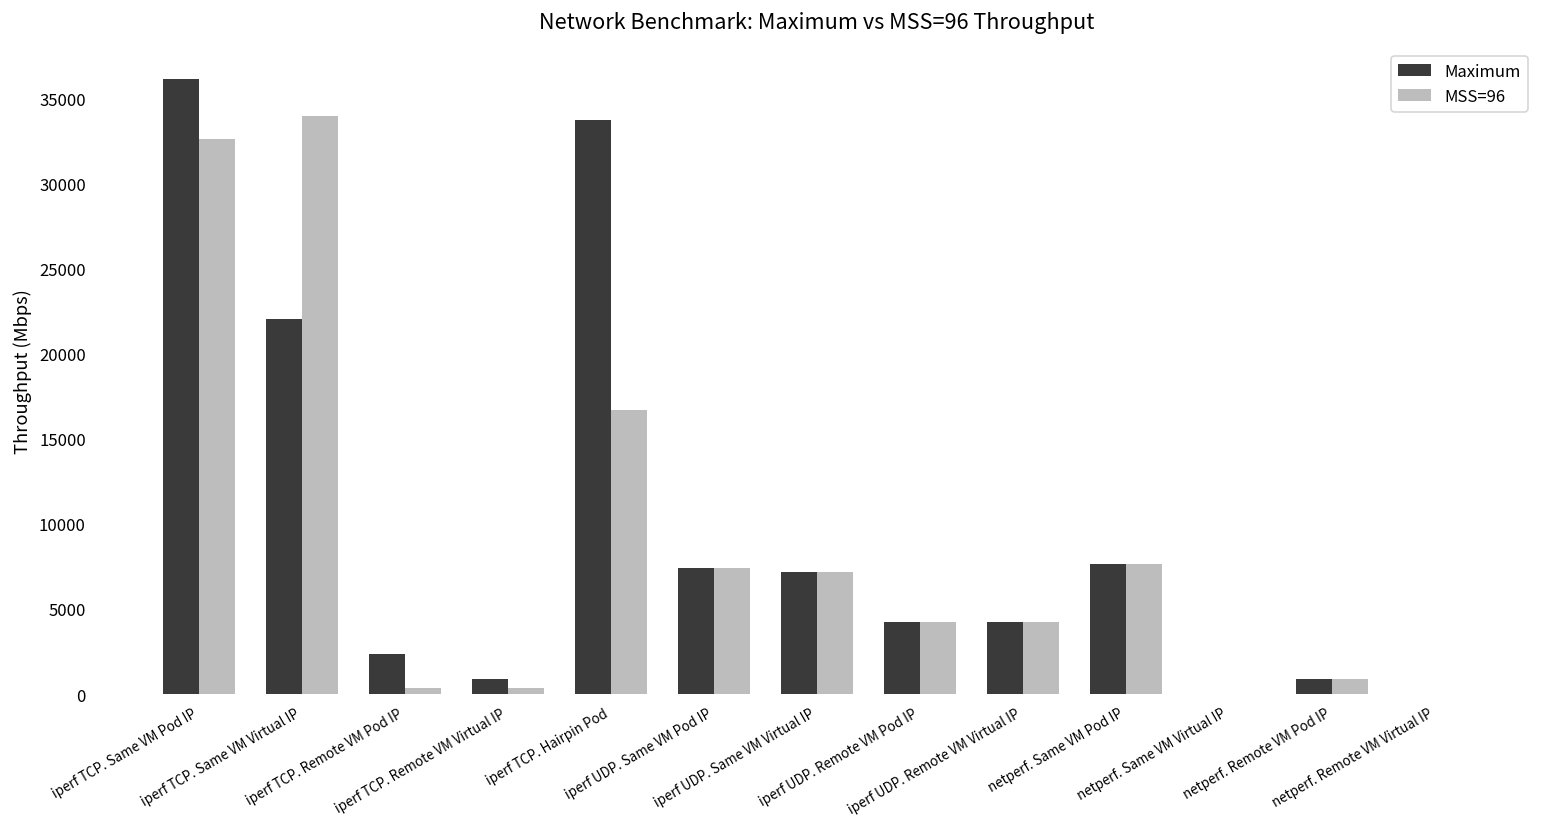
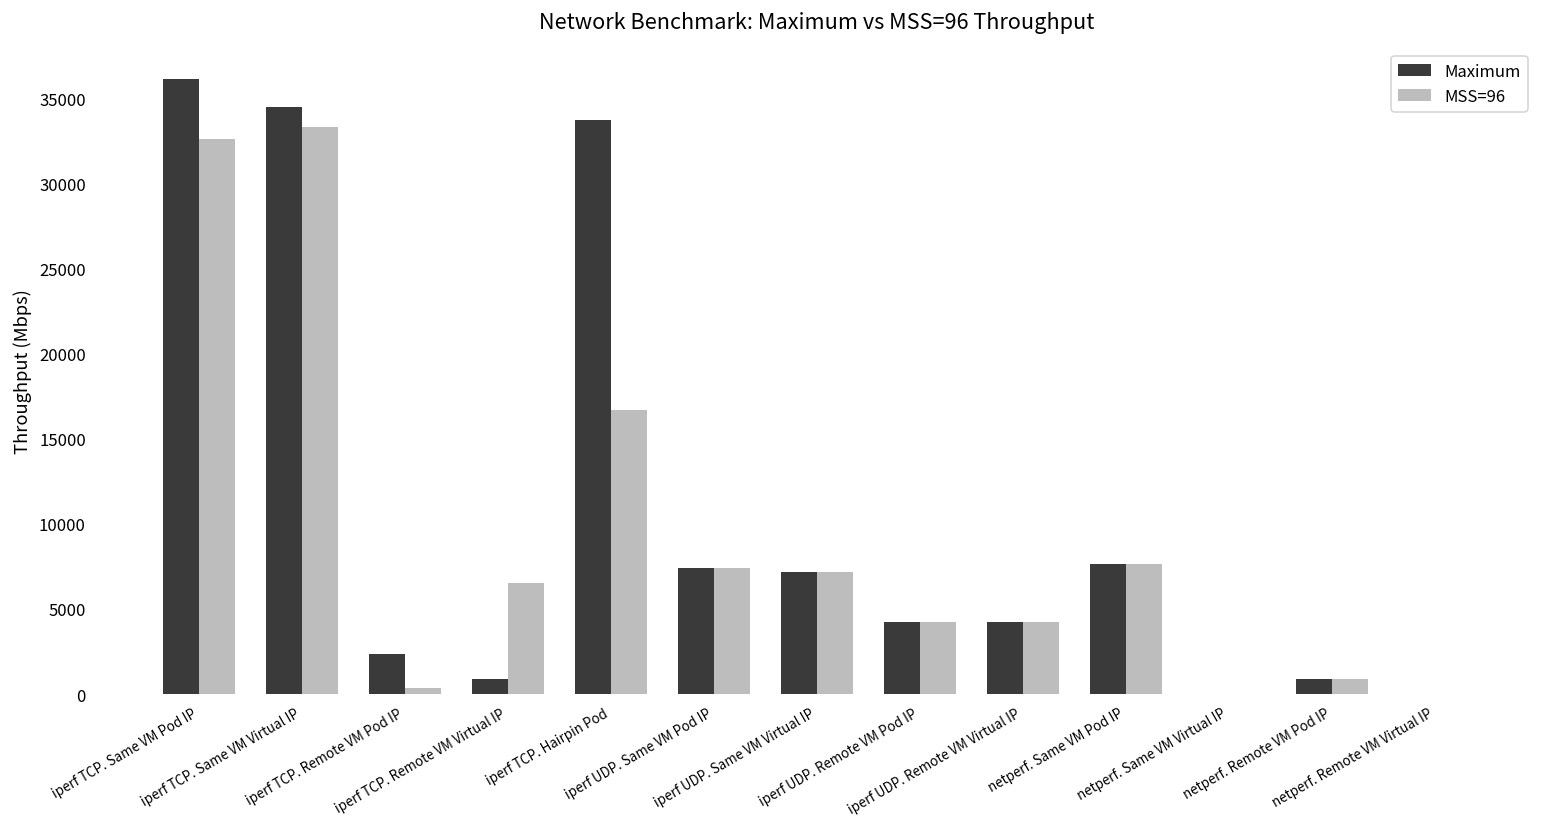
  {
    "Maximum": {
      "iperf TCP. Same VM Pod IP": 36100,
-     "iperf TCP. Same VM Virtual IP": 22000,
+     "iperf TCP. Same VM Virtual IP": 34500,
      "iperf TCP. Remote VM Pod IP": 2400,
      "iperf TCP. Remote VM Virtual IP": 900,
      "iperf TCP. Hairpin Pod": 33700,
      "iperf UDP. Same VM Pod IP": 7400,
      "iperf UDP. Same VM Virtual IP": 7200,
      "iperf UDP. Remote VM Pod IP": 4200,
      "iperf UDP. Remote VM Virtual IP": 4200,
      "netperf. Same VM Pod IP": 7600,
      "netperf. Same VM Virtual IP": 0,
      "netperf. Remote VM Pod IP": 900,
      "netperf. Remote VM Virtual IP": 0
    },
    "MSS=96": {
      "iperf TCP. Same VM Pod IP": 32600,
-     "iperf TCP. Same VM Virtual IP": 34000,
+     "iperf TCP. Same VM Virtual IP": 33300,
      "iperf TCP. Remote VM Pod IP": 400,
-     "iperf TCP. Remote VM Virtual IP": 400,
+     "iperf TCP. Remote VM Virtual IP": 6500,
      "iperf TCP. Hairpin Pod": 16700,
      "iperf UDP. Same VM Pod IP": 7400,
      "iperf UDP. Same VM Virtual IP": 7200,
      "iperf UDP. Remote VM Pod IP": 4200,
      "iperf UDP. Remote VM Virtual IP": 4200,
      "netperf. Same VM Pod IP": 7600,
      "netperf. Same VM Virtual IP": 0,
      "netperf. Remote VM Pod IP": 900,
      "netperf. Remote VM Virtual IP": 0
    }
  }
